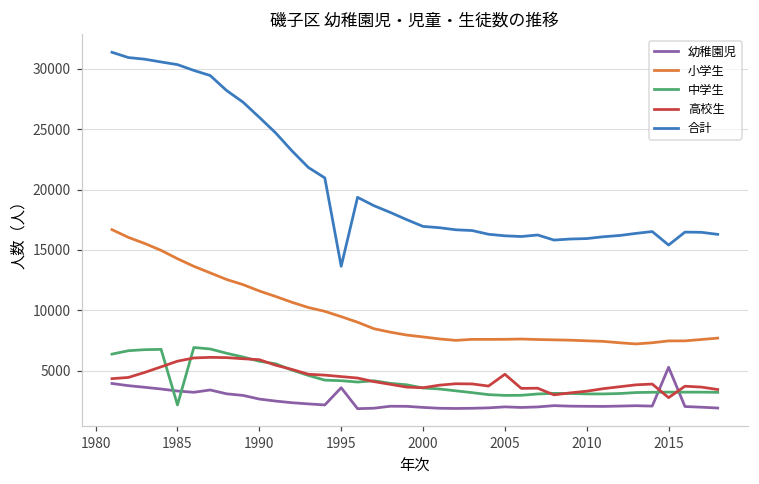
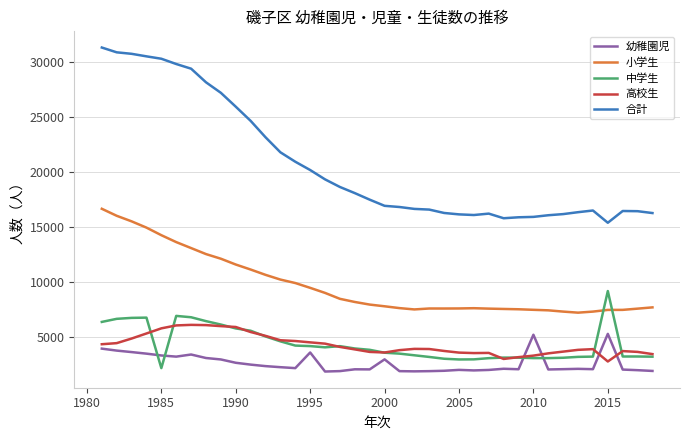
  {
    "幼稚園児": {
      "1985": 3300,
      "1990": 2700,
      "1995": 3600,
-     "2000": 2000,
+     "2000": 3000,
      "2005": 2000,
-     "2010": 2100,
+     "2010": 5200,
      "2015": 5300
    },
    "小学生": {
      "1985": 14300,
      "1990": 11600,
      "1995": 9500,
      "2000": 7800,
      "2005": 7600,
      "2010": 7500,
      "2015": 7500
    },
    "中学生": {
      "1985": 2200,
      "1995": 4200,
      "2005": 3000,
-     "2015": 3200
+     "2015": 9200
    },
    "高校生": {
      "1985": 5800,
      "1995": 4500,
-     "2005": 4700,
+     "2005": 3600,
      "2015": 2800
    },
    "合計": {
      "1985": 30300,
      "1990": 26000,
-     "1995": 13600,
+     "1995": 20200,
      "2000": 16900,
      "2005": 16200,
      "2010": 15900,
      "2015": 15400
    }
  }
